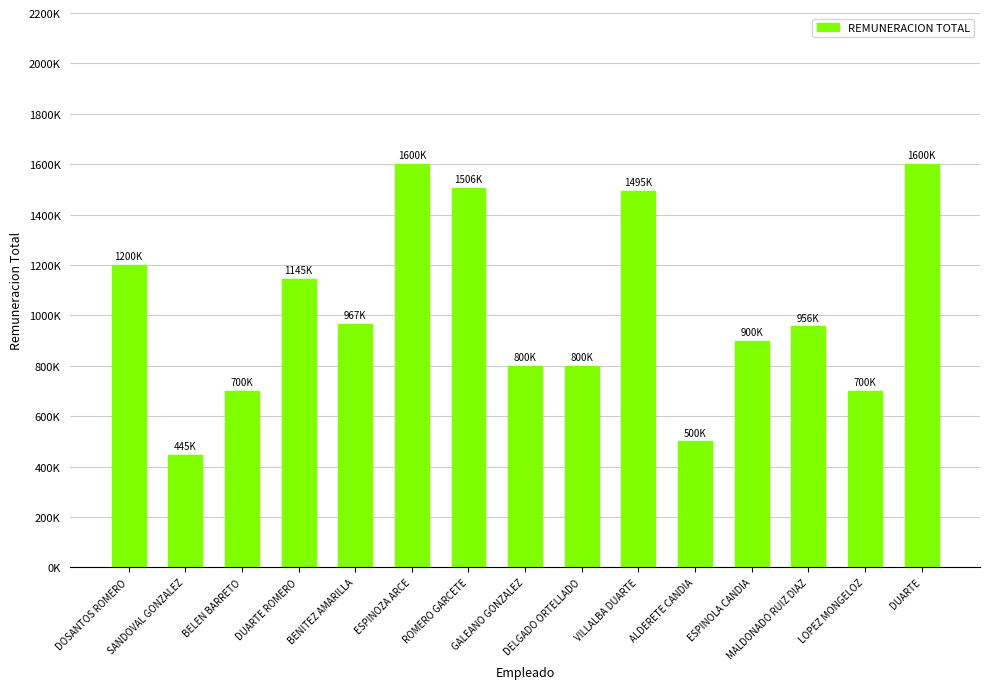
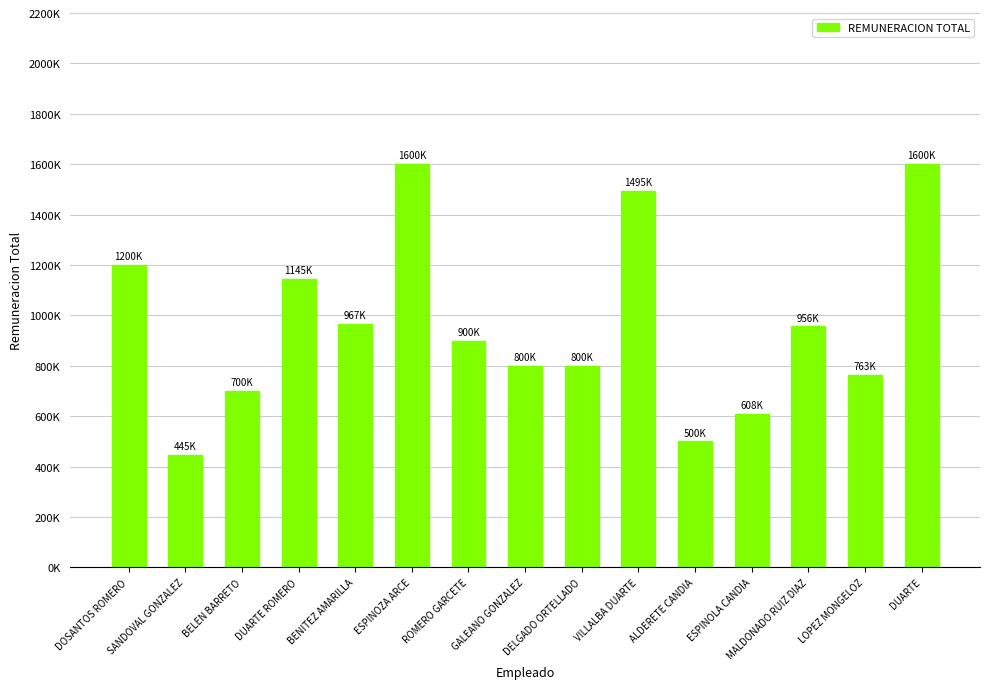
  {
    "DOSANTOS ROMERO": "1200K",
    "SANDOVAL GONZALEZ": "445K",
    "BELEN BARRETO": "700K",
    "DUARTE ROMERO": "1145K",
    "BENITEZ AMARILLA": "967K",
    "ESPINOZA ARCE": "1600K",
-   "ROMERO GARCETE": "1506K",
+   "ROMERO GARCETE": "900K",
    "GALEANO GONZALEZ": "800K",
    "DELGADO ORTELLADO": "800K",
    "VILLALBA DUARTE": "1495K",
    "ALDERETE CANDIA": "500K",
-   "ESPINOLA CANDIA": "900K",
+   "ESPINOLA CANDIA": "608K",
    "MALDONADO RUIZ DIAZ": "956K",
-   "LOPEZ MONGELOZ": "700K",
+   "LOPEZ MONGELOZ": "763K",
    "DUARTE": "1600K"
  }
